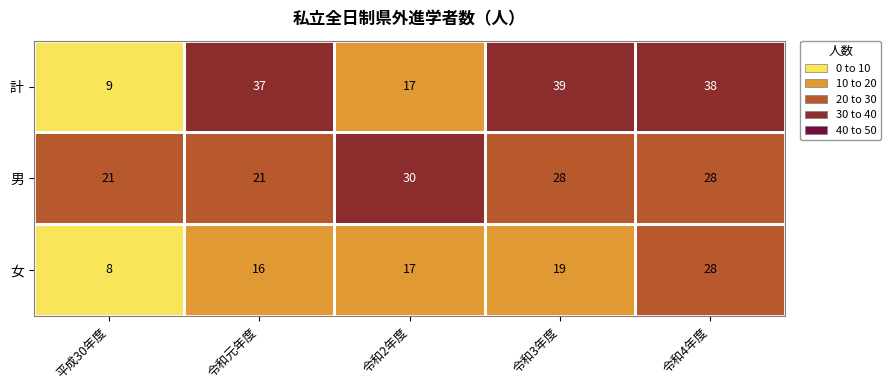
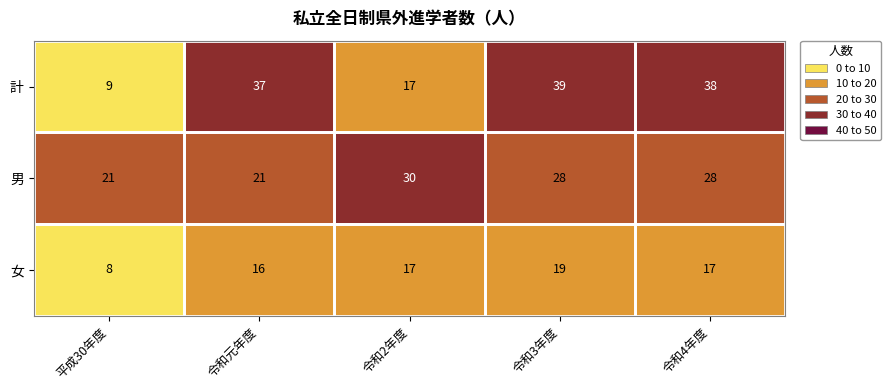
  {
    "計": {
      "平成30年度": 9,
      "令和元年度": 37,
      "令和2年度": 17,
      "令和3年度": 39,
      "令和4年度": 38
    },
    "男": {
      "平成30年度": 21,
      "令和元年度": 21,
      "令和2年度": 30,
      "令和3年度": 28,
      "令和4年度": 28
    },
    "女": {
      "平成30年度": 8,
      "令和元年度": 16,
      "令和2年度": 17,
      "令和3年度": 19,
-     "令和4年度": 28
+     "令和4年度": 17
    }
  }
